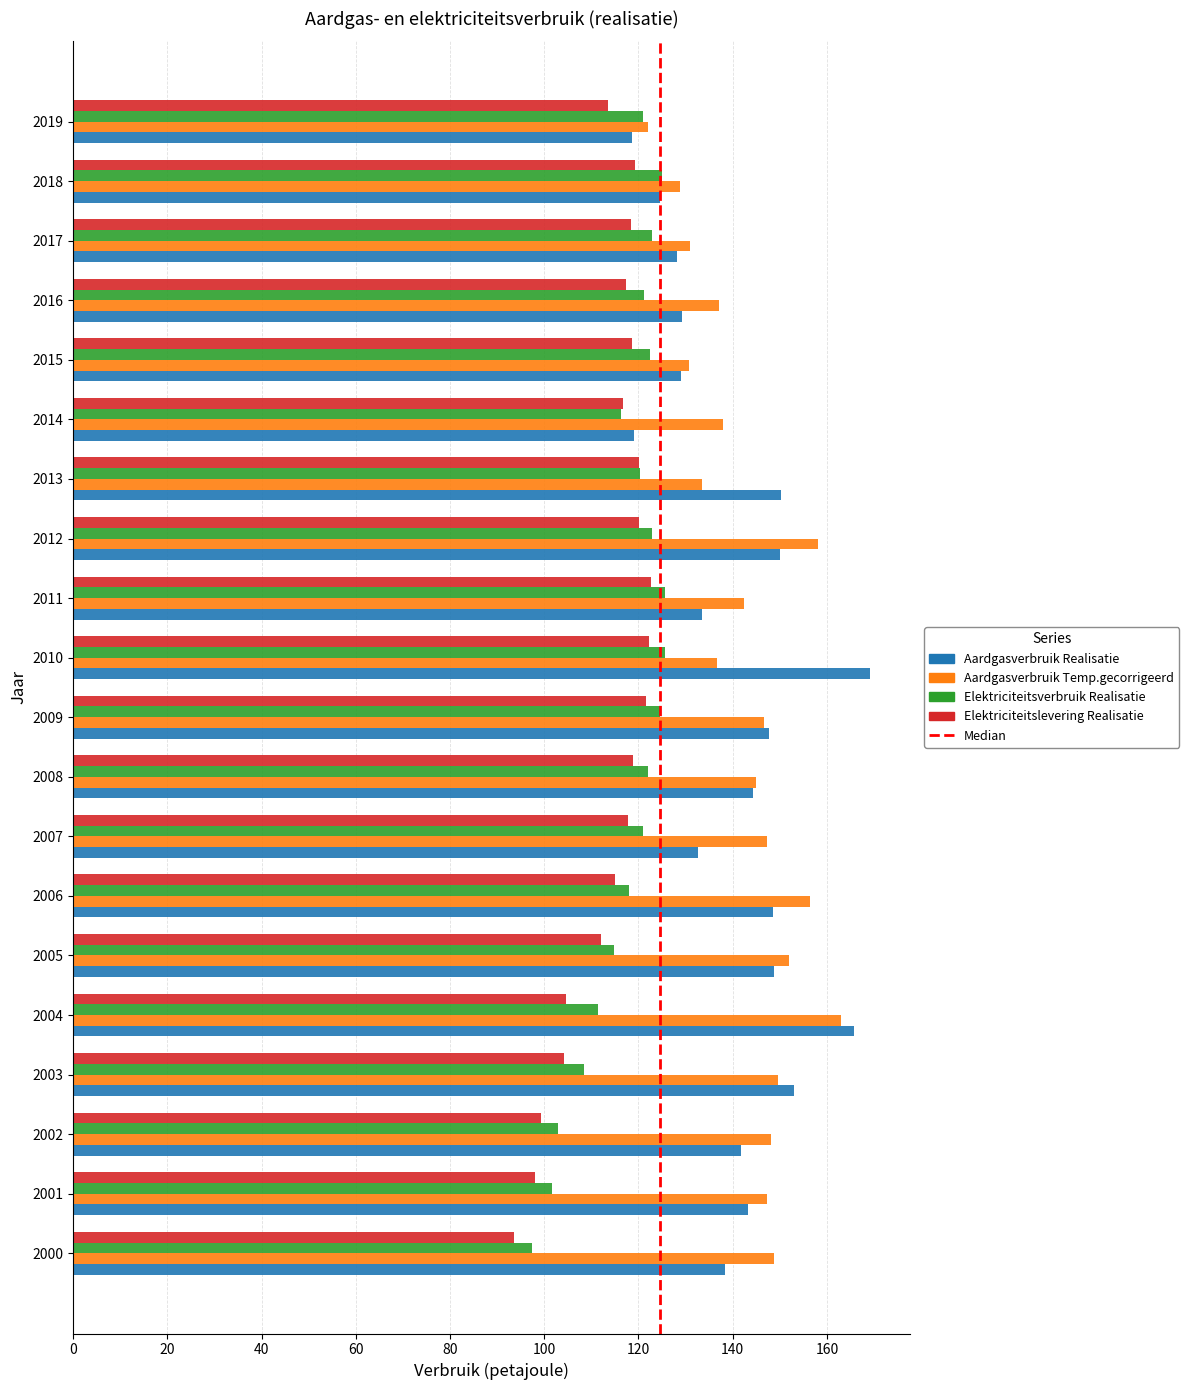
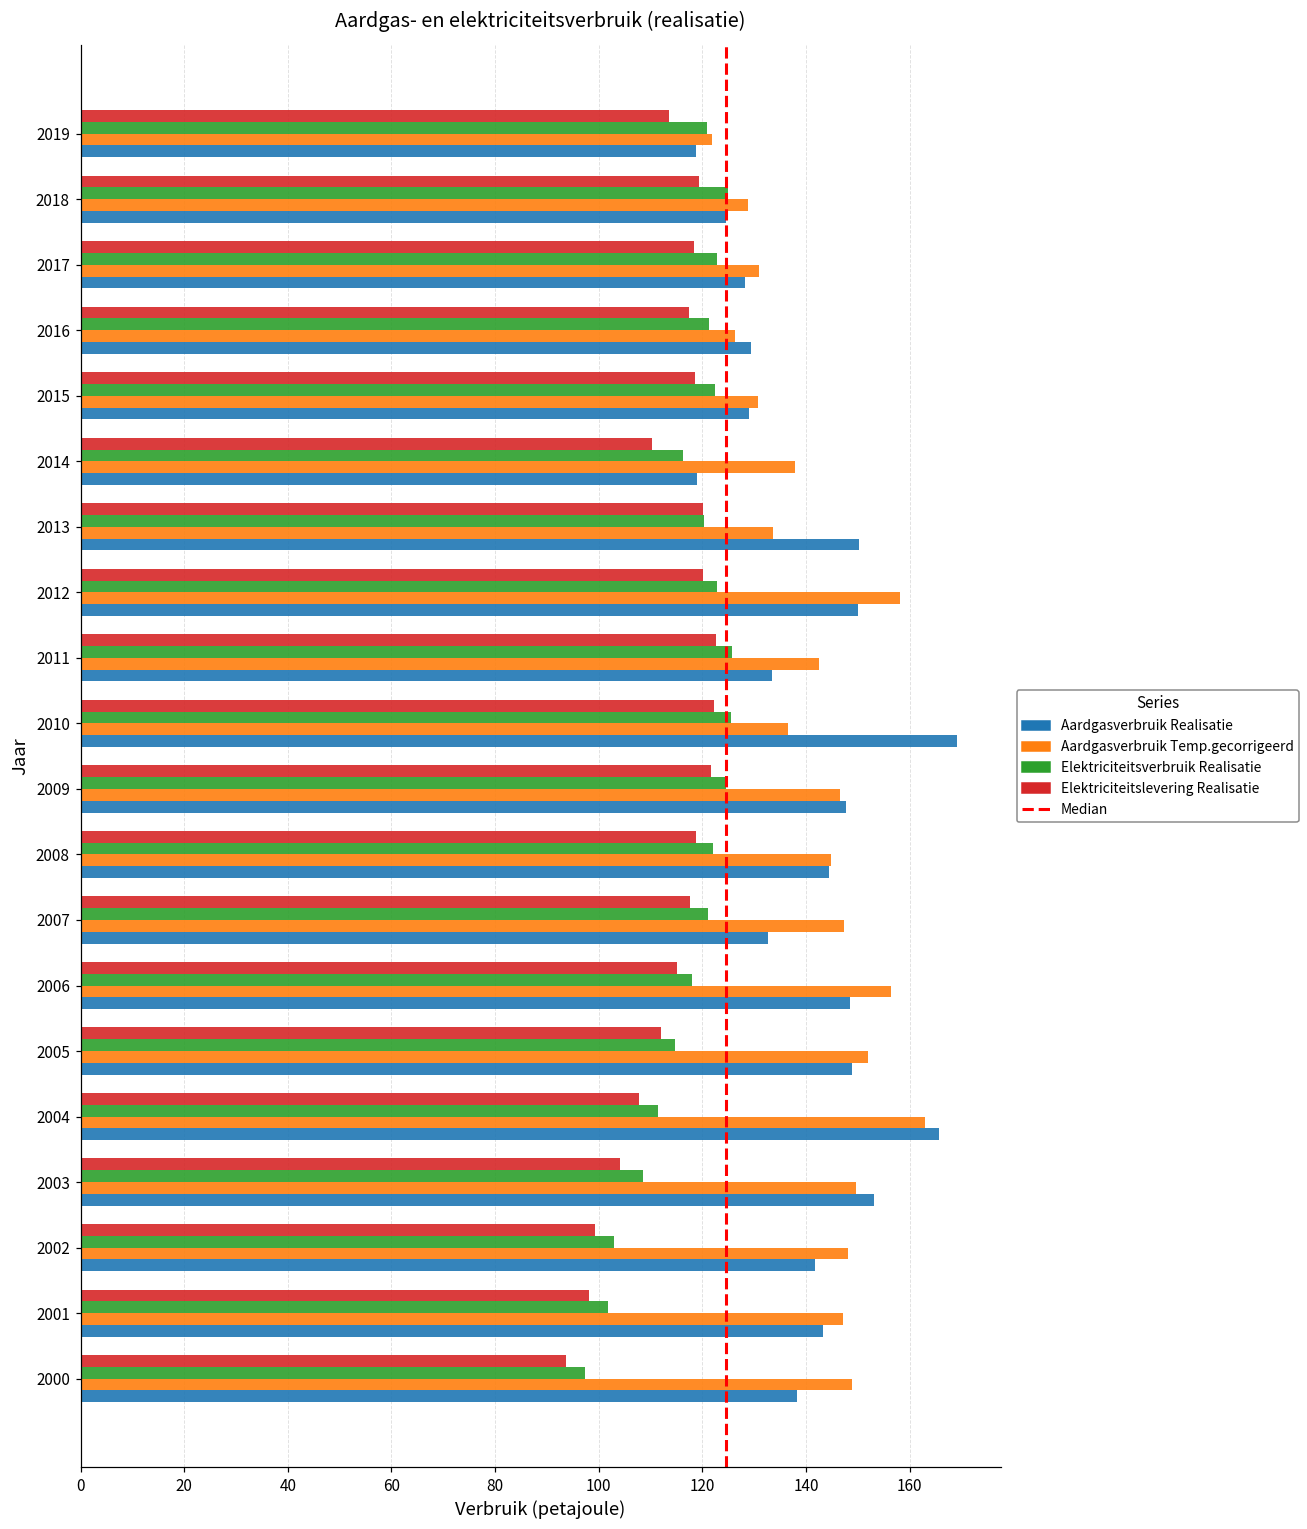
  {
    "Aardgasverbruik Realisatie": {
      "2019": 119,
      "2018": 125,
      "2017": 128,
      "2016": 129,
      "2015": 129,
      "2014": 119,
      "2013": 150,
      "2012": 150,
      "2011": 134,
      "2010": 169,
      "2009": 148,
      "2008": 144,
      "2007": 133,
      "2006": 149,
      "2005": 149,
      "2004": 166,
      "2003": 153,
      "2002": 142,
      "2001": 143,
      "2000": 138
    },
    "Aardgasverbruik Temp.gecorrigeerd": {
      "2019": 122,
      "2018": 129,
      "2017": 131,
-     "2016": 137,
+     "2016": 126,
      "2015": 131,
      "2014": 138,
      "2013": 134,
      "2012": 158,
      "2011": 142,
      "2010": 137,
      "2009": 147,
      "2008": 145,
      "2007": 147,
      "2006": 156,
      "2005": 152,
      "2004": 163,
      "2003": 150,
      "2002": 148,
      "2001": 147,
      "2000": 149
    },
    "Elektriciteitsverbruik Realisatie": {
      "2019": 121,
      "2018": 125,
      "2017": 123,
      "2016": 121,
      "2015": 122,
      "2014": 116,
      "2013": 120,
      "2012": 123,
      "2011": 126,
      "2010": 126,
      "2009": 125,
      "2008": 122,
      "2007": 121,
      "2006": 118,
      "2005": 115,
      "2004": 112,
      "2003": 109,
      "2002": 103,
      "2001": 102,
      "2000": 97
    },
    "Elektriciteitslevering Realisatie": {
      "2019": 114,
      "2018": 119,
      "2017": 118,
      "2016": 117,
      "2015": 119,
-     "2014": 117,
+     "2014": 110,
      "2013": 120,
      "2012": 120,
      "2011": 123,
      "2010": 122,
      "2009": 122,
      "2008": 119,
      "2007": 118,
      "2006": 115,
      "2005": 112,
-     "2004": 105,
+     "2004": 108,
      "2003": 104,
      "2002": 99,
      "2001": 98,
      "2000": 94
    }
  }
